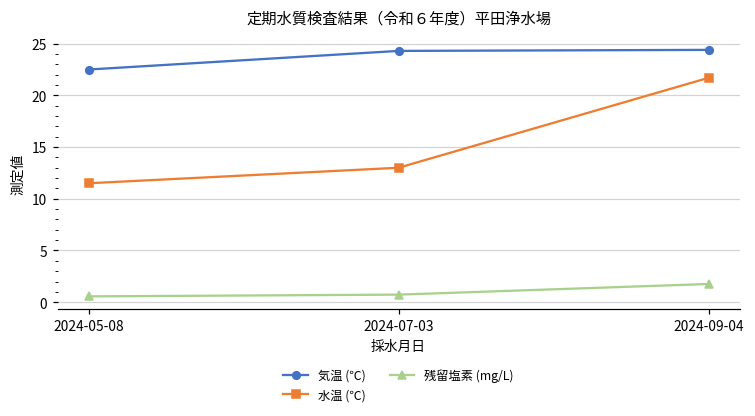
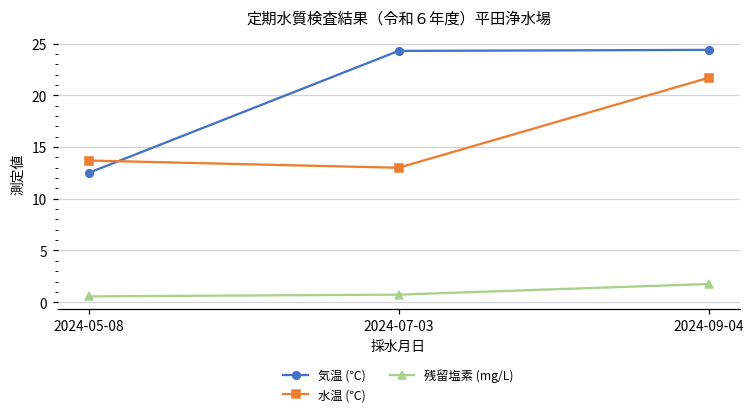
  {
    "気温 (℃)": {
-     "2024-05-08": 23,
+     "2024-05-08": 13,
      "2024-07-03": 24,
      "2024-09-04": 24
    },
    "水温 (℃)": {
-     "2024-05-08": 12,
+     "2024-05-08": 14,
      "2024-07-03": 13,
      "2024-09-04": 22
    },
    "残留塩素 (mg/L)": {
      "2024-05-08": 1,
      "2024-07-03": 1,
      "2024-09-04": 2
    }
  }
